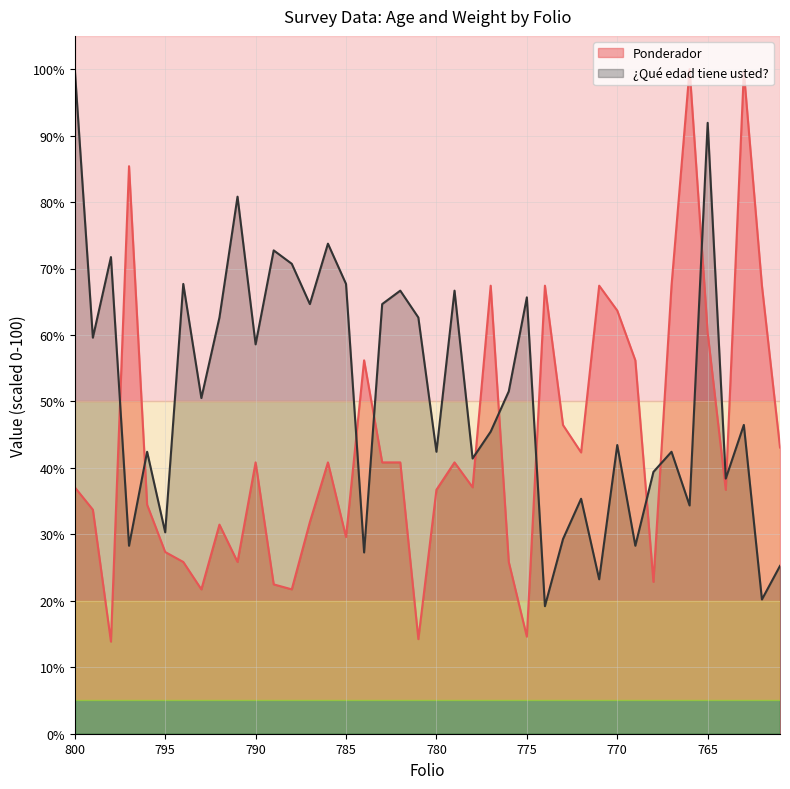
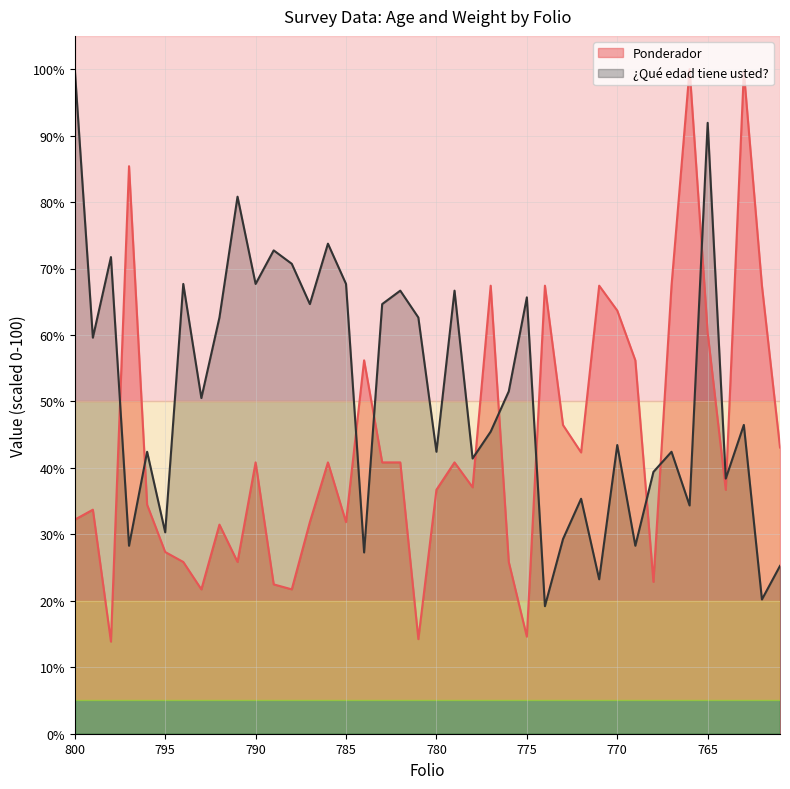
  {
    "Ponderador": {
-     "800": "37%",
+     "800": "32%",
      "795": "27%",
      "790": "41%",
-     "785": "30%",
+     "785": "32%",
      "780": "37%",
      "775": "15%",
      "770": "64%",
      "765": "60%"
    },
    "¿Qué edad tiene usted?": {
      "800": "100%",
      "795": "30%",
-     "790": "59%",
+     "790": "68%",
      "785": "68%",
      "780": "42%",
      "775": "66%",
      "770": "43%",
      "765": "92%"
    }
  }
